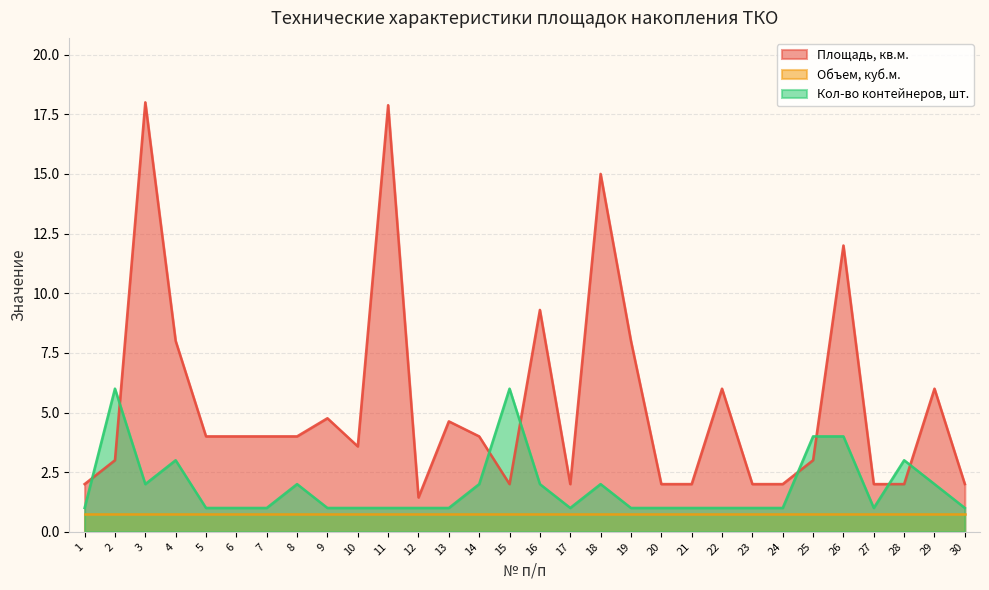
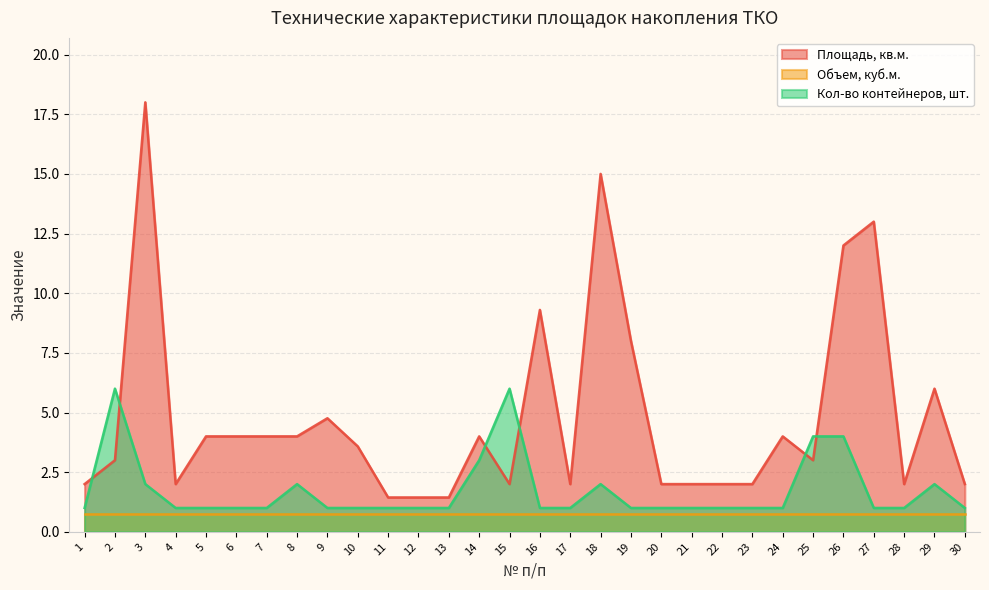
  {
    "Площадь, кв.м.": {
      "1": 2.0,
      "2": 3.0,
      "3": 18.0,
-     "4": 8,
+     "4": 2,
      "5": 4.0,
      "6": 4.0,
      "7": 4.0,
      "8": 4.0,
      "9": 4.8,
      "10": 3.6,
-     "11": 17.9,
+     "11": 1.4,
      "12": 1.4,
-     "13": 4.6,
+     "13": 1.4,
      "14": 4.0,
      "15": 2.0,
      "16": 9.3,
      "17": 2.0,
      "18": 15.0,
      "19": 8.0,
      "20": 2.0,
      "21": 2.0,
-     "22": 6,
+     "22": 2,
      "23": 2.0,
-     "24": 2,
+     "24": 4,
      "25": 3.0,
      "26": 12.0,
-     "27": 2,
+     "27": 13,
      "28": 2.0,
      "29": 6.0,
      "30": 2.0
    },
    "Объем, куб.м.": {
      "1": 0.8,
      "2": 0.8,
      "3": 0.8,
      "4": 0.8,
      "5": 0.8,
      "6": 0.8,
      "7": 0.8,
      "8": 0.8,
      "9": 0.8,
      "10": 0.8,
      "11": 0.8,
      "12": 0.8,
      "13": 0.8,
      "14": 0.8,
      "15": 0.8,
      "16": 0.8,
      "17": 0.8,
      "18": 0.8,
      "19": 0.8,
      "20": 0.8,
      "21": 0.8,
      "22": 0.8,
      "23": 0.8,
      "24": 0.8,
      "25": 0.8,
      "26": 0.8,
      "27": 0.8,
      "28": 0.8,
      "29": 0.8,
      "30": 0.8
    },
    "Кол-во контейнеров, шт.": {
      "1": 1,
      "2": 6,
      "3": 2,
-     "4": 3,
+     "4": 1,
      "5": 1,
      "6": 1,
      "7": 1,
      "8": 2,
      "9": 1,
      "10": 1,
      "11": 1,
      "12": 1,
      "13": 1,
-     "14": 2,
+     "14": 3,
      "15": 6,
-     "16": 2,
+     "16": 1,
      "17": 1,
      "18": 2,
      "19": 1,
      "20": 1,
      "21": 1,
      "22": 1,
      "23": 1,
      "24": 1,
      "25": 4,
      "26": 4,
      "27": 1,
-     "28": 3,
+     "28": 1,
      "29": 2,
      "30": 1
    }
  }
